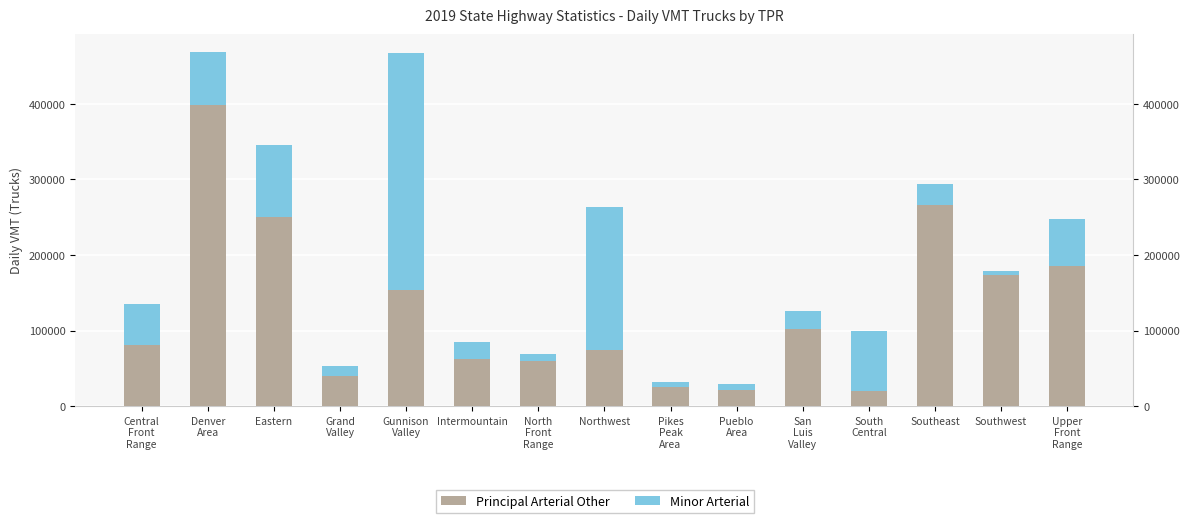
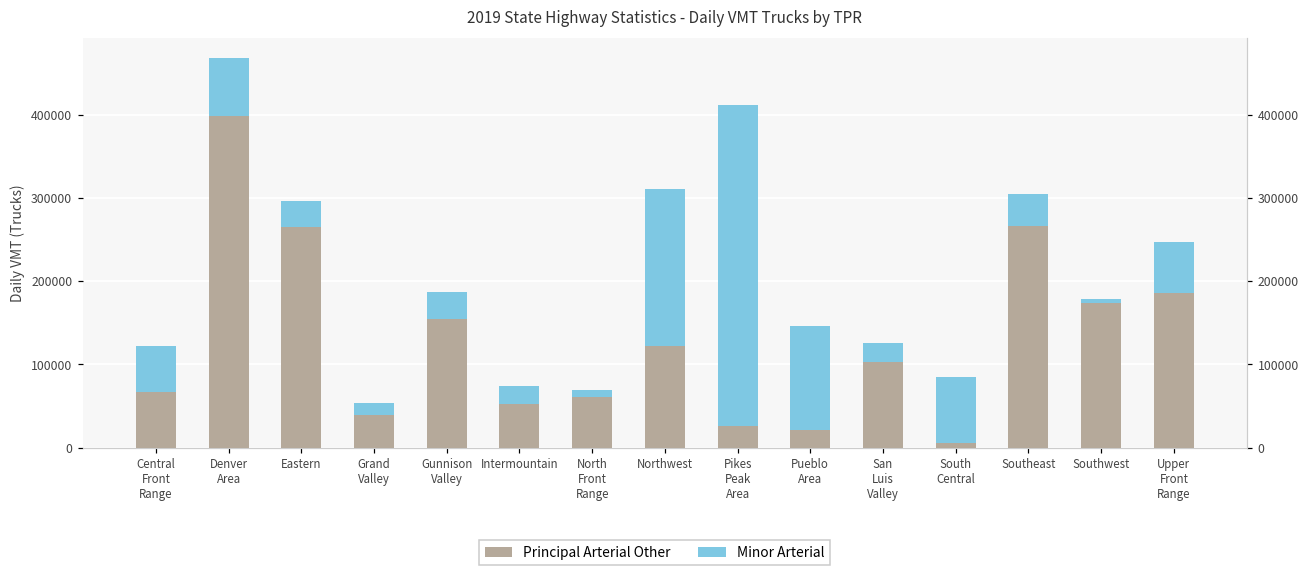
  {
    "Principal Arterial Other": {
-     "Central Front Range": 80000,
+     "Central Front Range": 70000,
      "Denver Area": 400000,
-     "Eastern": 250000,
+     "Eastern": 270000,
      "Grand Valley": 40000,
      "Gunnison Valley": 150000,
-     "Intermountain": 60000,
+     "Intermountain": 50000,
      "North Front Range": 60000,
-     "Northwest": 70000,
+     "Northwest": 120000,
      "Pikes Peak Area": 30000,
      "Pueblo Area": 20000,
      "San Luis Valley": 100000,
-     "South Central": 20000,
+     "South Central": 10000,
      "Southeast": 270000,
      "Southwest": 170000,
      "Upper Front Range": 190000
    },
    "Minor Arterial": {
      "Central Front Range": 50000,
      "Denver Area": 70000,
-     "Eastern": 100000,
+     "Eastern": 30000,
      "Grand Valley": 10000,
-     "Gunnison Valley": 310000,
+     "Gunnison Valley": 30000,
      "Intermountain": 20000,
      "North Front Range": 10000,
      "Northwest": 190000,
-     "Pikes Peak Area": 10000,
-     "Pueblo Area": 10000,
+     "Pikes Peak Area": 390000,
+     "Pueblo Area": 130000,
      "San Luis Valley": 20000,
      "South Central": 80000,
-     "Southeast": 30000,
+     "Southeast": 40000,
      "Southwest": 10000,
      "Upper Front Range": 60000
    }
  }
